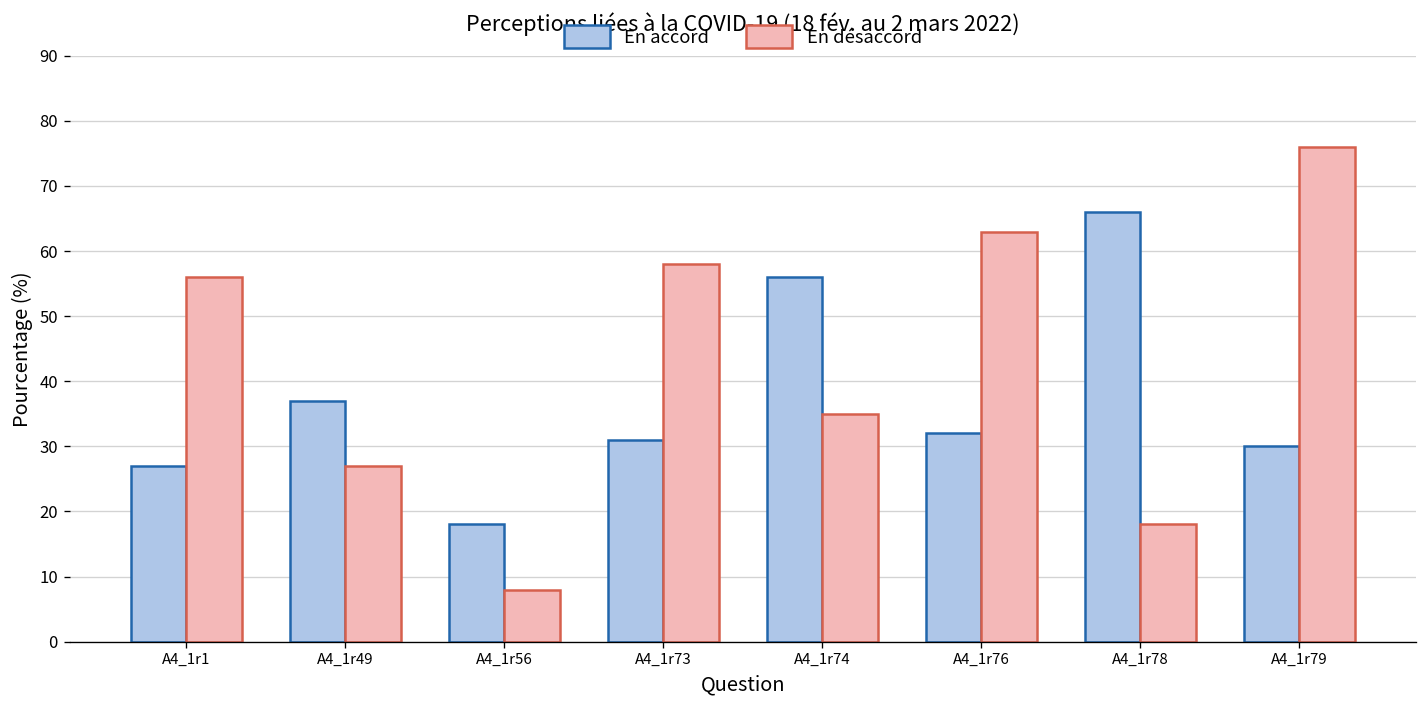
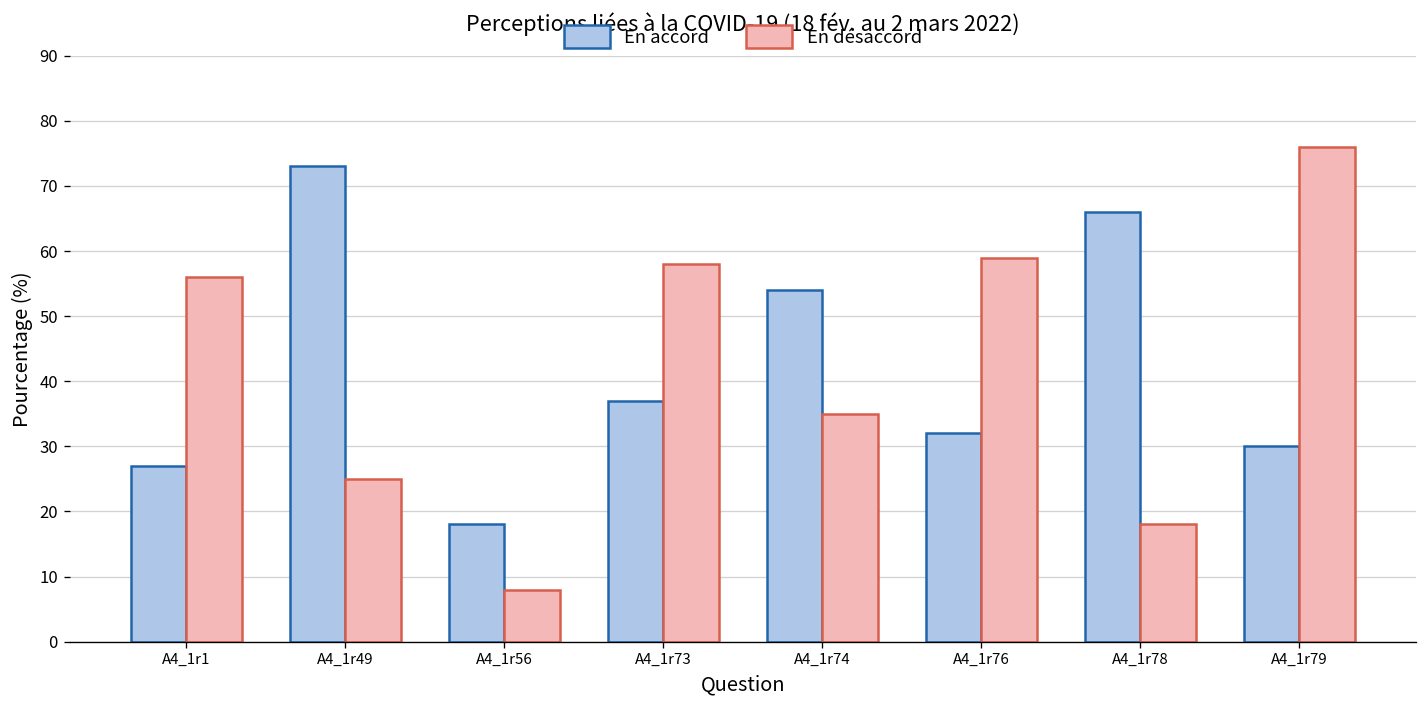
  {
    "En accord": {
      "A4_1r1": 27,
-     "A4_1r49": 37,
+     "A4_1r49": 73,
      "A4_1r56": 18,
-     "A4_1r73": 31,
-     "A4_1r74": 56,
+     "A4_1r73": 37,
+     "A4_1r74": 54,
      "A4_1r76": 32,
      "A4_1r78": 66,
      "A4_1r79": 30
    },
    "En désaccord": {
      "A4_1r1": 56,
-     "A4_1r49": 27,
+     "A4_1r49": 25,
      "A4_1r56": 8,
      "A4_1r73": 58,
      "A4_1r74": 35,
-     "A4_1r76": 63,
+     "A4_1r76": 59,
      "A4_1r78": 18,
      "A4_1r79": 76
    }
  }
